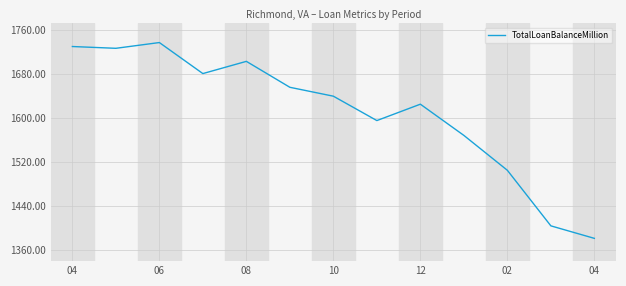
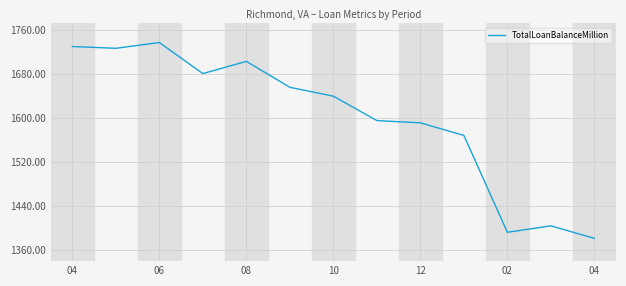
  {
    "06": 1740,
    "08": 1700,
    "10": 1640,
-   "12": 1620,
-   "02": 1500
+   "12": 1590,
+   "02": 1390
  }
